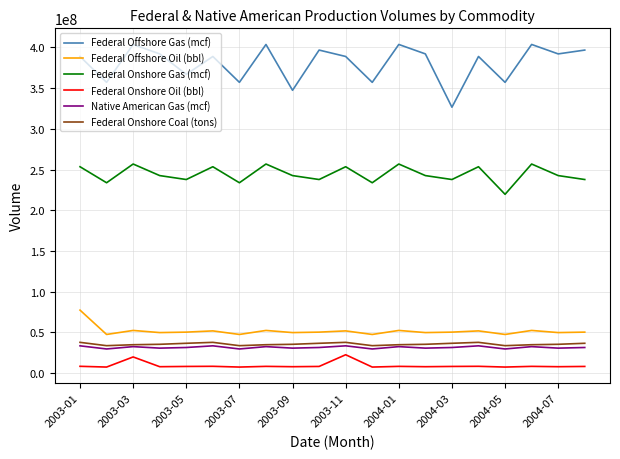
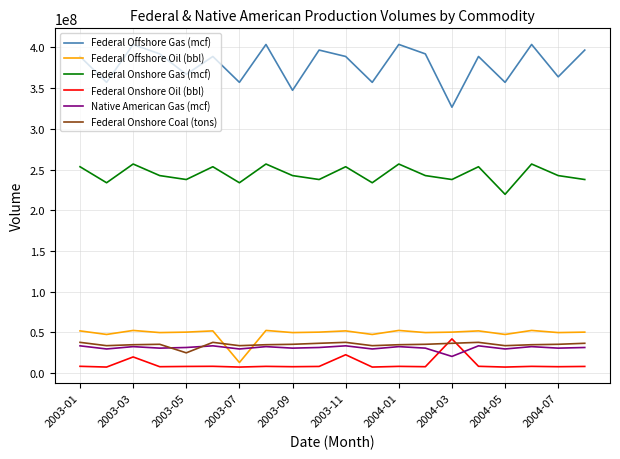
  {
    "Federal Offshore Gas (mcf)": {
      "2003-07": 360000000,
      "2003-09": 350000000,
      "2003-11": 390000000,
      "2004-01": 400000000,
      "2004-03": 330000000,
      "2004-05": 360000000,
-     "2004-07": 390000000
+     "2004-07": 360000000
    },
    "Federal Offshore Oil (bbl)": {
-     "2003-01": 80000000,
+     "2003-01": 50000000,
      "2003-03": 50000000,
      "2003-05": 50000000,
-     "2003-07": 50000000,
+     "2003-07": 10000000,
      "2003-09": 50000000,
      "2003-11": 50000000,
      "2004-01": 50000000,
      "2004-03": 50000000,
      "2004-05": 50000000,
      "2004-07": 50000000
    },
    "Federal Onshore Gas (mcf)": {
      "2003-01": 250000000,
      "2003-03": 260000000,
      "2003-05": 240000000,
      "2003-07": 230000000,
      "2003-09": 240000000,
      "2003-11": 250000000,
      "2004-01": 260000000,
      "2004-03": 240000000,
      "2004-05": 220000000,
      "2004-07": 240000000
    },
    "Federal Onshore Oil (bbl)": {
      "2003-01": 10000000,
      "2003-03": 20000000,
      "2003-05": 10000000,
      "2003-07": 10000000,
      "2003-09": 10000000,
      "2003-11": 20000000,
      "2004-01": 10000000,
-     "2004-03": 10000000,
+     "2004-03": 40000000,
      "2004-05": 10000000,
      "2004-07": 10000000
    },
    "Native American Gas (mcf)": {
      "2003-01": 30000000,
      "2003-05": 30000000,
      "2003-07": 30000000,
      "2003-09": 30000000,
      "2003-11": 30000000,
-     "2004-03": 30000000,
+     "2004-03": 20000000,
      "2004-05": 30000000,
      "2004-07": 30000000
    },
    "Federal Onshore Coal (tons)": {
      "2003-01": 40000000,
-     "2003-05": 40000000,
+     "2003-05": 20000000,
      "2003-07": 30000000,
      "2003-09": 40000000,
      "2003-11": 40000000,
      "2004-03": 40000000,
      "2004-05": 30000000,
      "2004-07": 40000000
    }
  }
